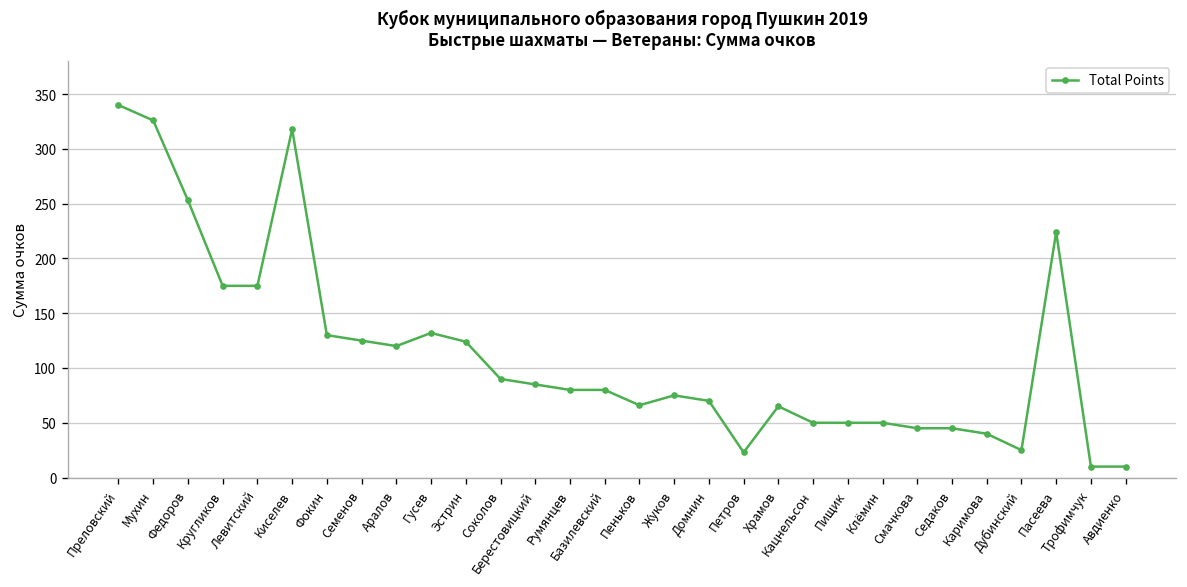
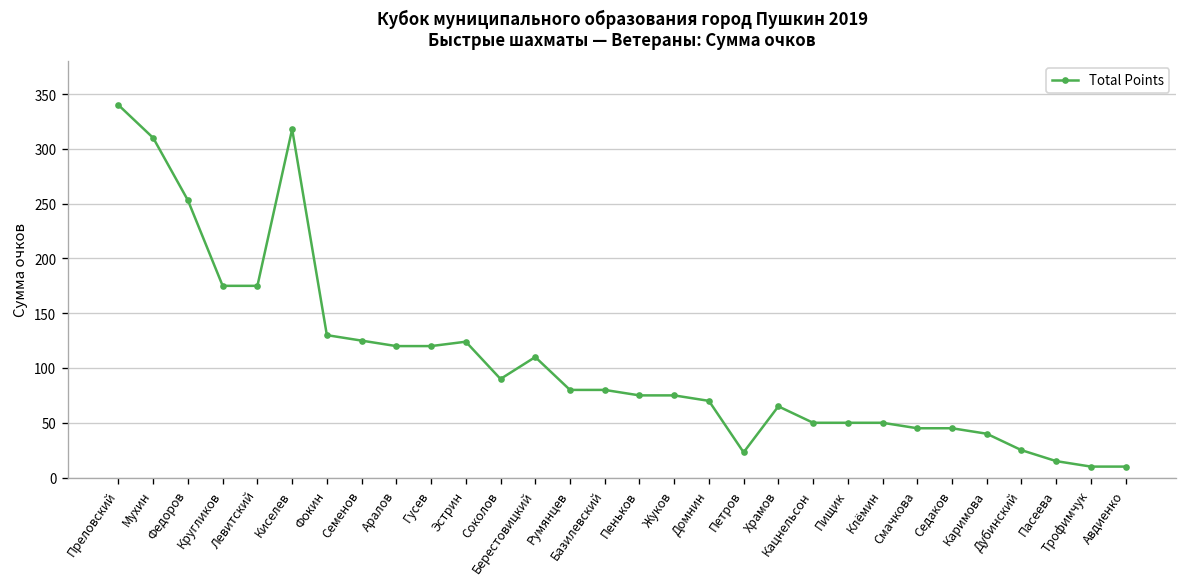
  {
    "Преловский": 340,
-   "Мухин": 330,
+   "Мухин": 310,
    "Федоров": 250,
    "Кругликов": 180,
    "Левитский": 180,
    "Киселев": 320,
    "Фокин": 130,
    "Семенов": 130,
    "Аралов": 120,
-   "Гусев": 130,
+   "Гусев": 120,
    "Эстрин": 120,
    "Соколов": 90,
-   "Берестовицкий": 90,
+   "Берестовицкий": 110,
    "Румянцев": 80,
    "Базилевский": 80,
-   "Пеньков": 70,
+   "Пеньков": 80,
    "Жуков": 80,
    "Домнин": 70,
    "Петров": 20,
    "Храмов": 70,
    "Кацнельсон": 50,
    "Пищик": 50,
    "Клёмин": 50,
    "Смачкова": 50,
    "Седаков": 50,
    "Каримова": 40,
    "Дубинский": 30,
-   "Пасеева": 220,
+   "Пасеева": 20,
    "Трофимчук": 10,
    "Авдиенко": 10
  }
